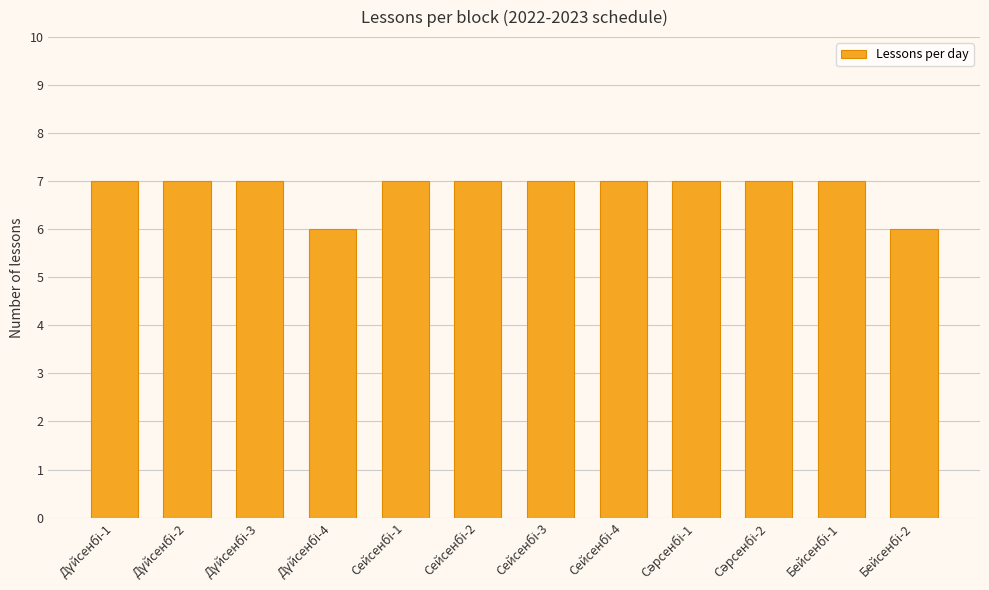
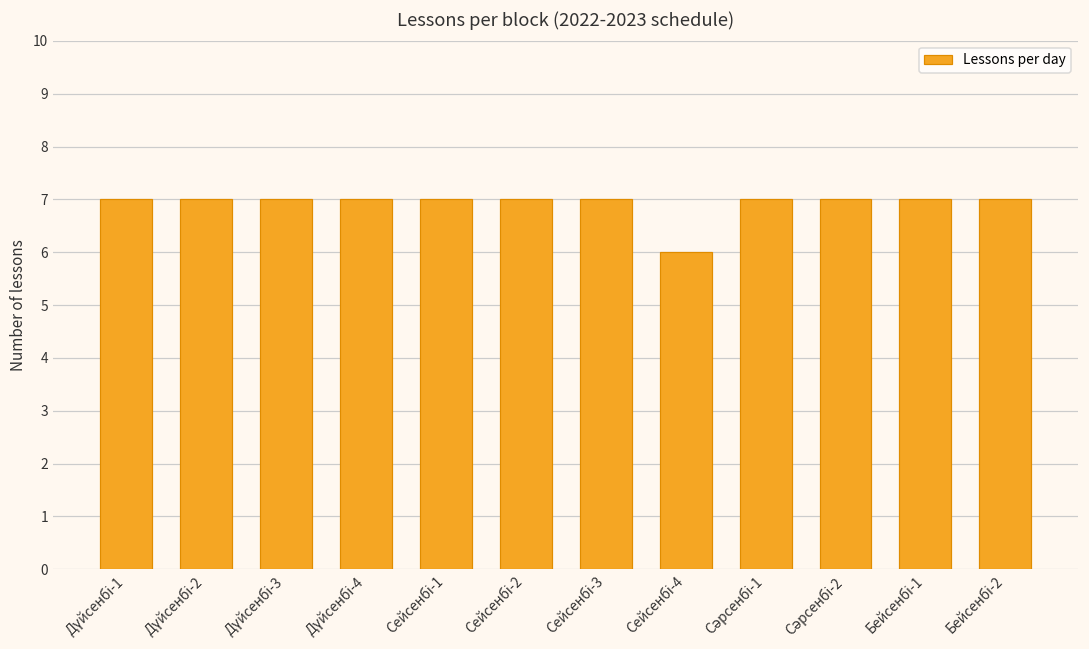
  {
    "Дүйсенбі-1": 7,
    "Дүйсенбі-2": 7,
    "Дүйсенбі-3": 7,
-   "Дүйсенбі-4": 6,
+   "Дүйсенбі-4": 7,
    "Сейсенбі-1": 7,
    "Сейсенбі-2": 7,
    "Сейсенбі-3": 7,
-   "Сейсенбі-4": 7,
+   "Сейсенбі-4": 6,
    "Сәрсенбі-1": 7,
    "Сәрсенбі-2": 7,
    "Бейсенбі-1": 7,
-   "Бейсенбі-2": 6
+   "Бейсенбі-2": 7
  }
